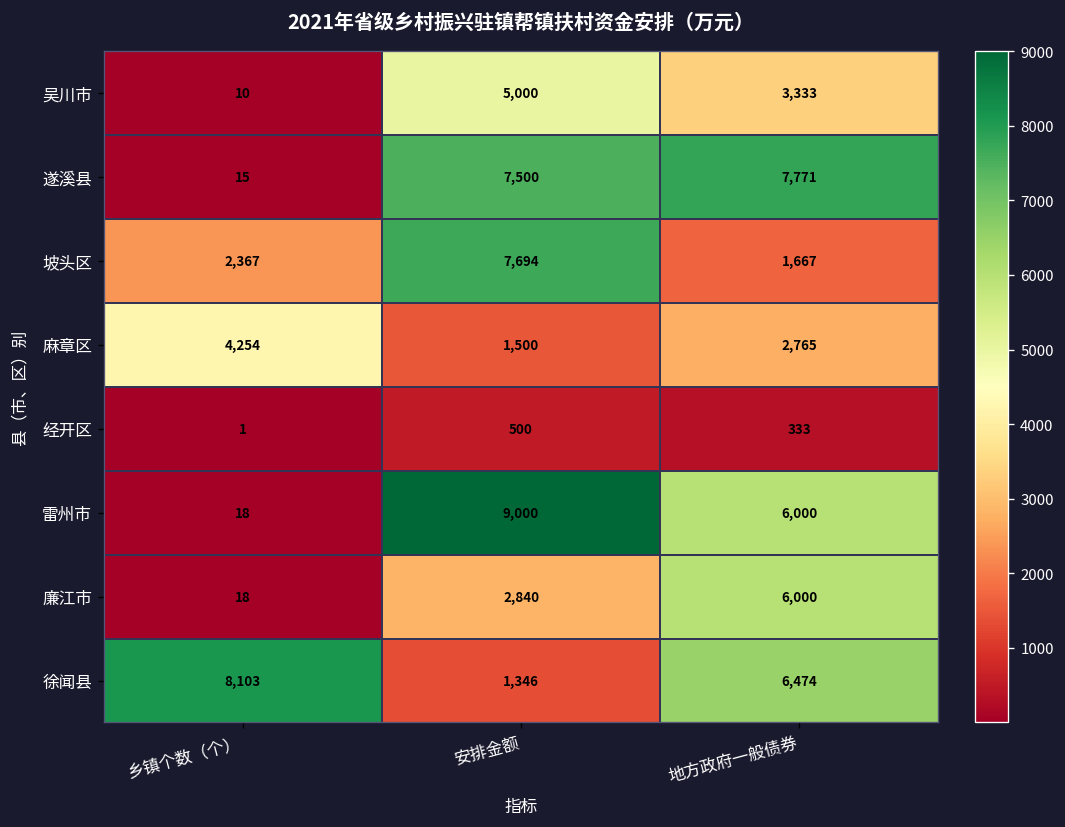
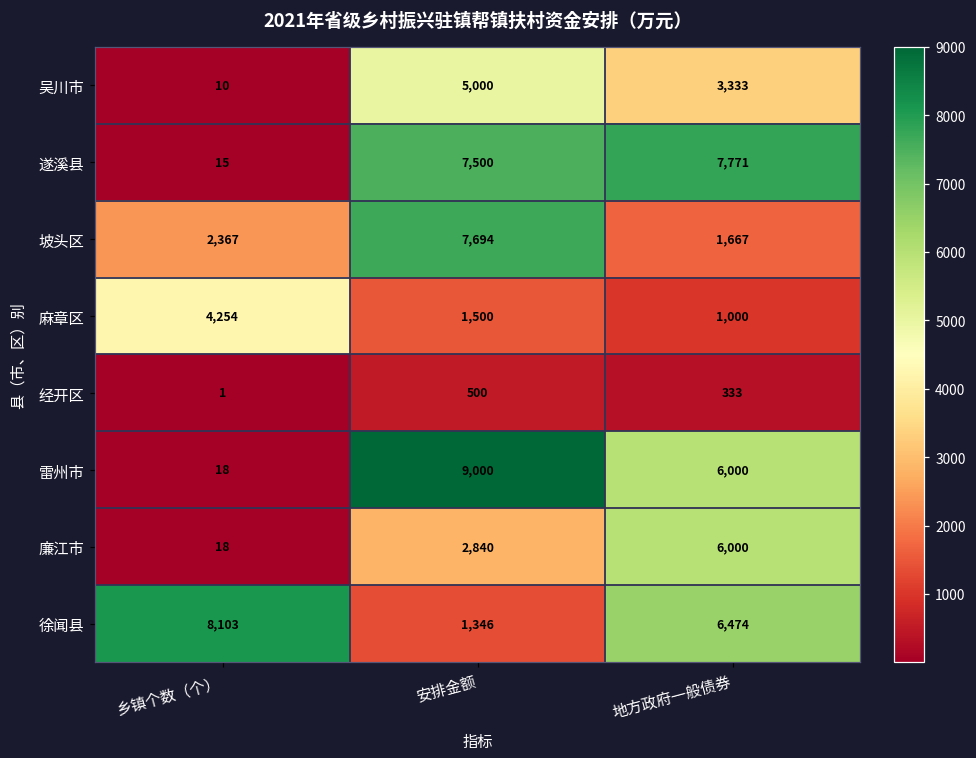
  {
    "吴川市": {
      "乡镇个数（个）": "10",
      "安排金额": "5,000",
      "地方政府一般债券": "3,333"
    },
    "遂溪县": {
      "乡镇个数（个）": "15",
      "安排金额": "7,500",
      "地方政府一般债券": "7,771"
    },
    "坡头区": {
      "乡镇个数（个）": "2,367",
      "安排金额": "7,694",
      "地方政府一般债券": "1,667"
    },
    "麻章区": {
      "乡镇个数（个）": "4,254",
      "安排金额": "1,500",
-     "地方政府一般债券": "2,765"
+     "地方政府一般债券": "1,000"
    },
    "经开区": {
      "乡镇个数（个）": "1",
      "安排金额": "500",
      "地方政府一般债券": "333"
    },
    "雷州市": {
      "乡镇个数（个）": "18",
      "安排金额": "9,000",
      "地方政府一般债券": "6,000"
    },
    "廉江市": {
      "乡镇个数（个）": "18",
      "安排金额": "2,840",
      "地方政府一般债券": "6,000"
    },
    "徐闻县": {
      "乡镇个数（个）": "8,103",
      "安排金额": "1,346",
      "地方政府一般债券": "6,474"
    }
  }
